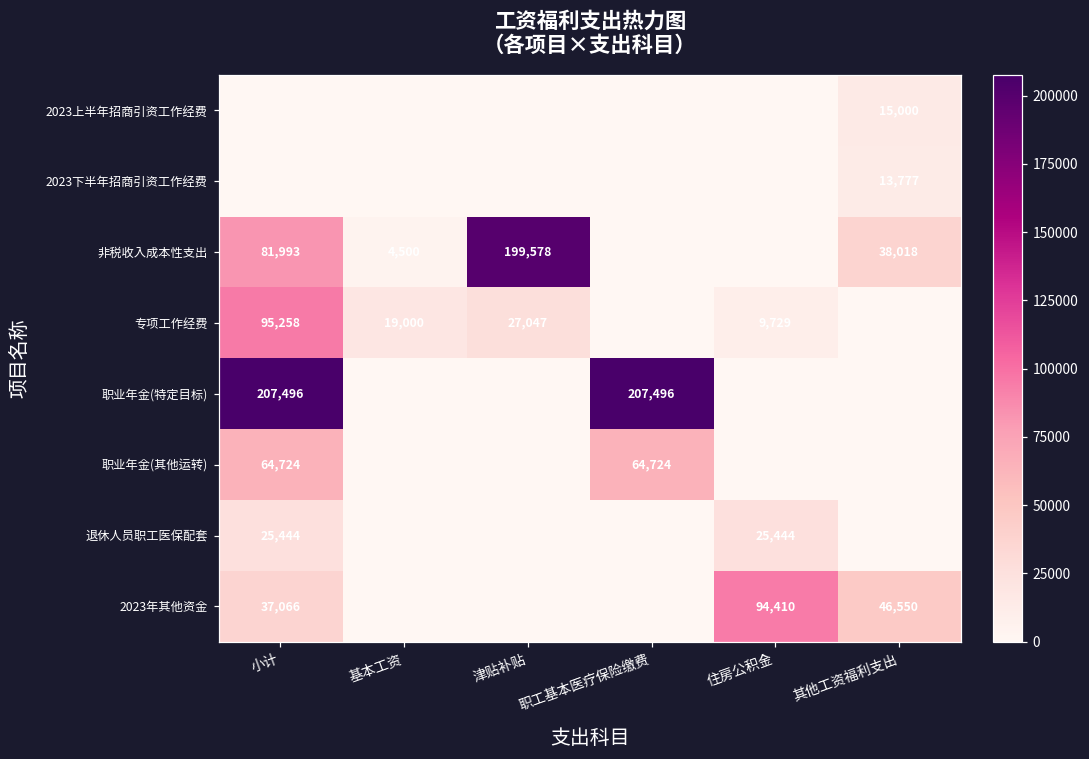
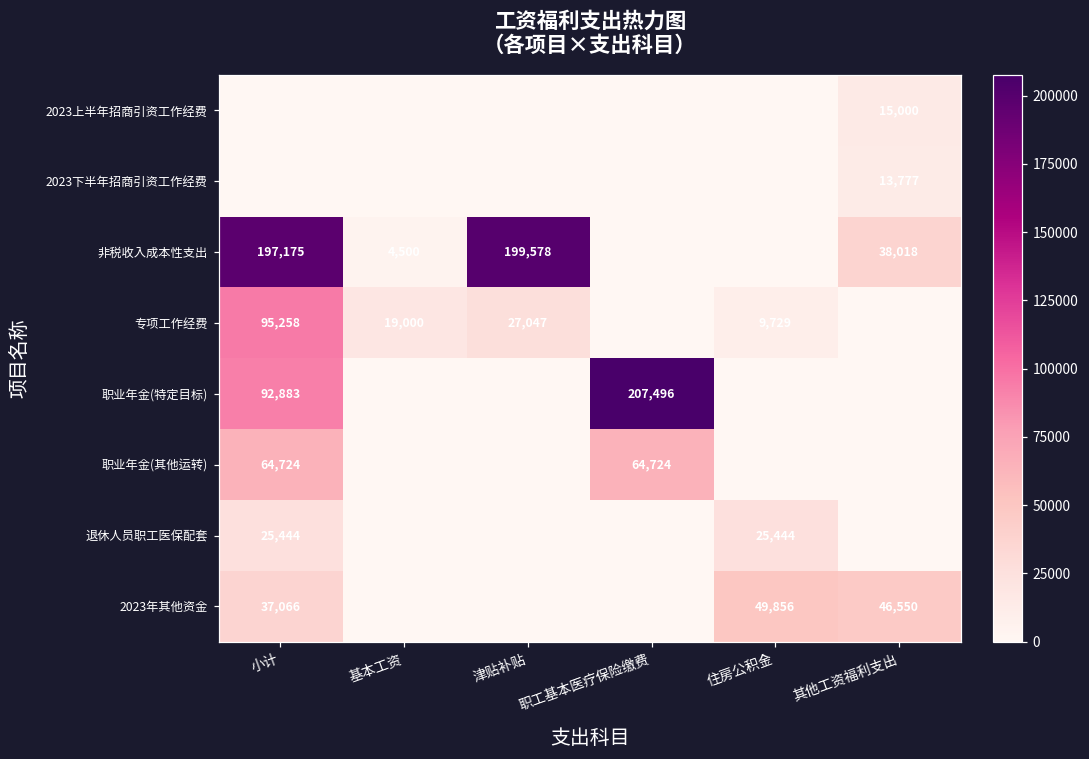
  {
    "非税收入成本性支出": {
-     "小计": "81,993",
+     "小计": "197,175",
      "津贴补贴": "199,578"
    },
    "专项工作经费": {
      "小计": "95,258"
    },
    "职业年金(特定目标)": {
-     "小计": "207,496",
+     "小计": "92,883",
      "职工基本医疗保险缴费": "207,496"
    },
    "职业年金(其他运转)": {
      "小计": "64,724",
      "职工基本医疗保险缴费": "64,724"
    },
    "2023年其他资金": {
-     "住房公积金": "94,410",
+     "住房公积金": "49,856",
      "其他工资福利支出": "46,550"
    }
  }
